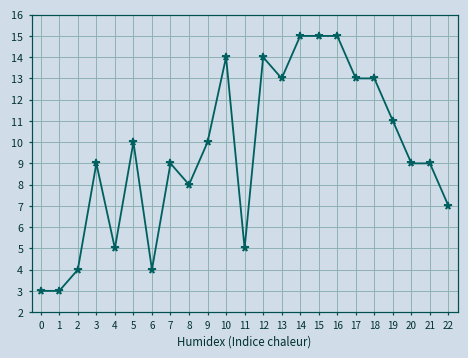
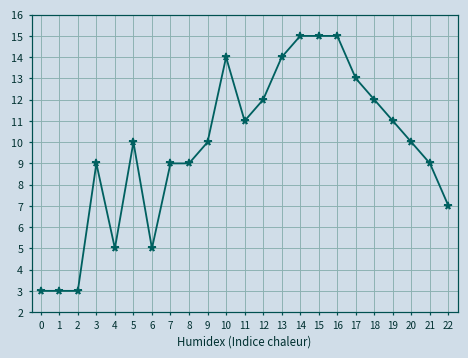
  {
    "0": 3,
    "1": 3,
-   "2": 4,
+   "2": 3,
    "3": 9,
    "4": 5,
    "5": 10,
-   "6": 4,
+   "6": 5,
    "7": 9,
-   "8": 8,
+   "8": 9,
    "9": 10,
    "10": 14,
-   "11": 5,
-   "12": 14,
-   "13": 13,
+   "11": 11,
+   "12": 12,
+   "13": 14,
    "14": 15,
    "15": 15,
    "16": 15,
    "17": 13,
-   "18": 13,
+   "18": 12,
    "19": 11,
-   "20": 9,
+   "20": 10,
    "21": 9,
    "22": 7
  }
